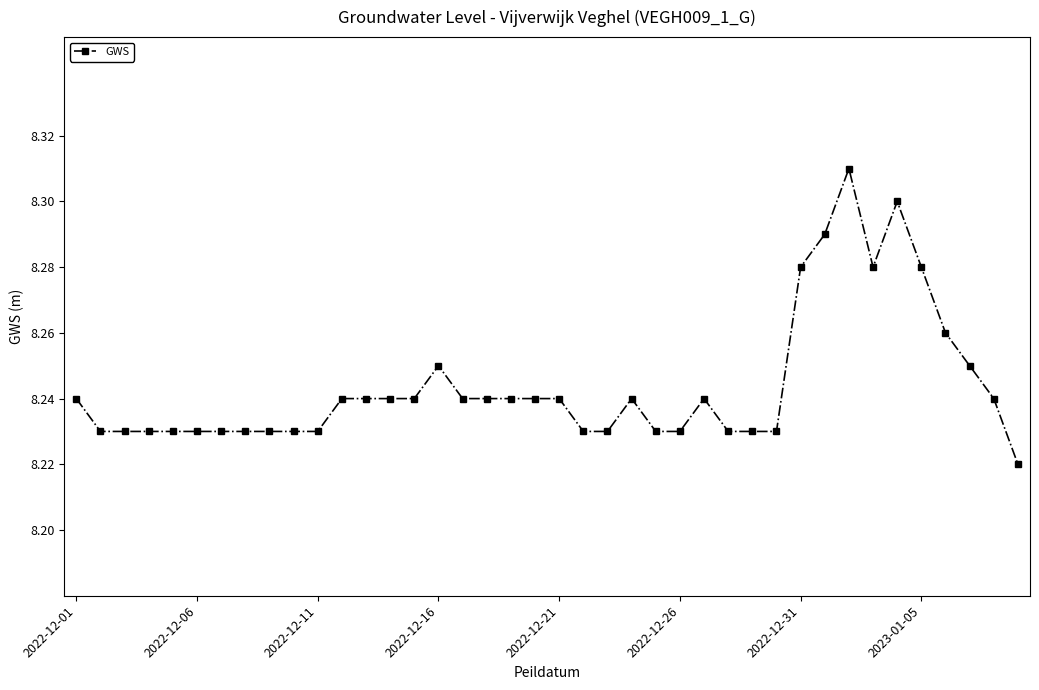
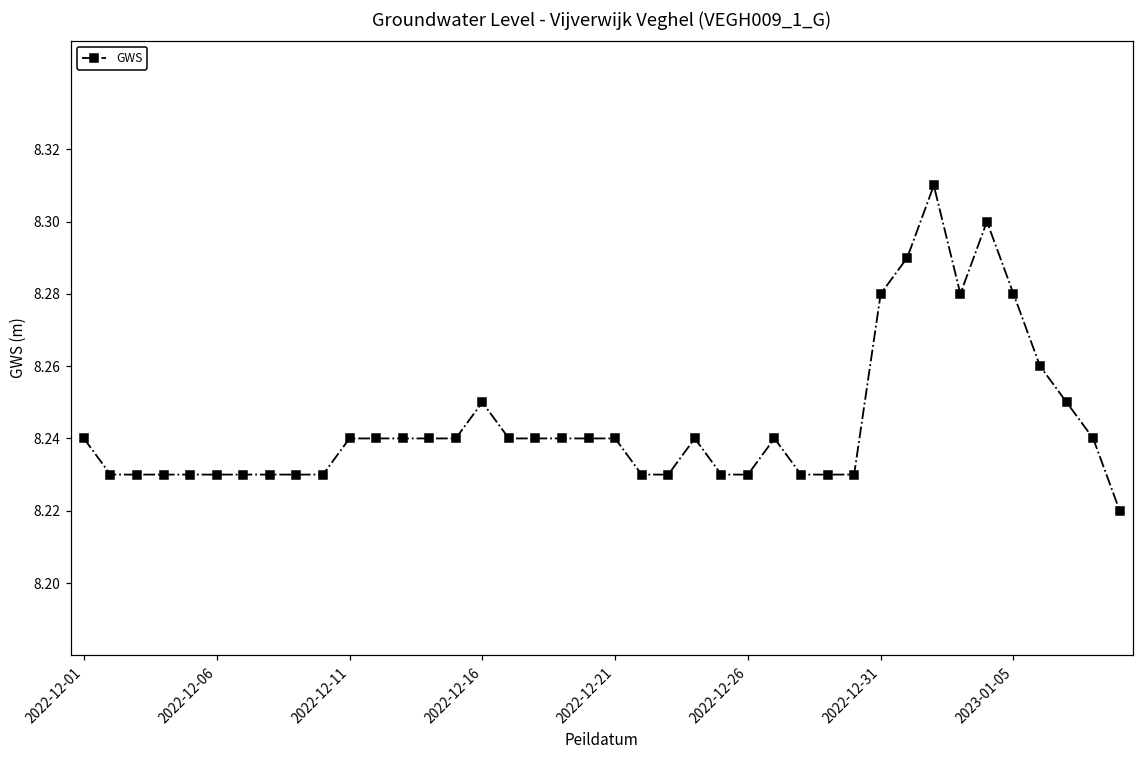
  {
    "2022-12-01": 8.24,
    "2022-12-06": 8.23,
-   "2022-12-11": 8.23,
+   "2022-12-11": 8.24,
    "2022-12-16": 8.25,
    "2022-12-21": 8.24,
    "2022-12-26": 8.23,
    "2022-12-31": 8.28,
    "2023-01-05": 8.28
  }
